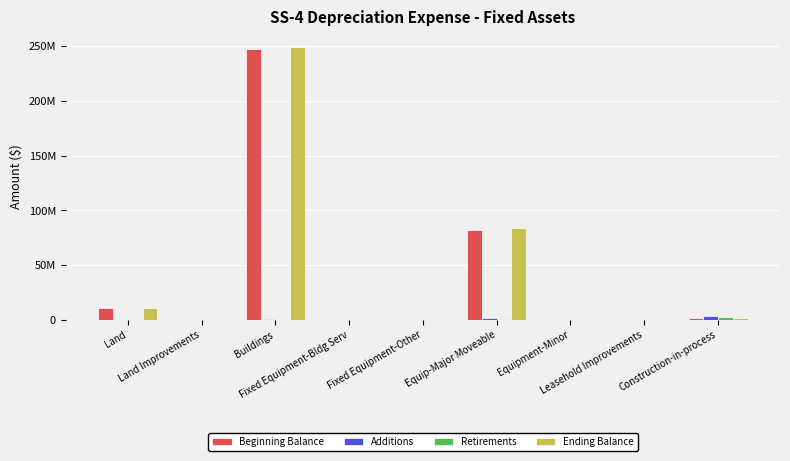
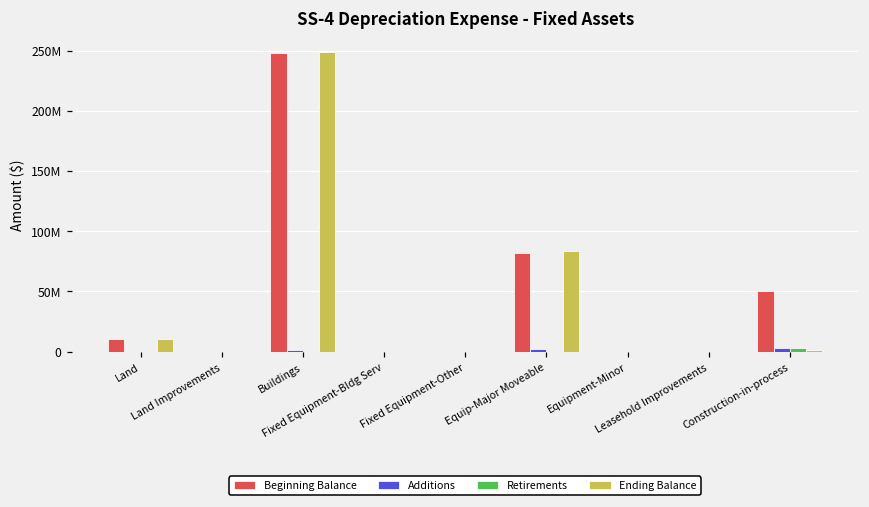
  {
    "Beginning Balance": {
      "Land": 10000000,
      "Land Improvements": 0,
      "Buildings": 248000000,
      "Fixed Equipment-Bldg Serv": 0,
      "Fixed Equipment-Other": 0,
      "Equip-Major Moveable": 82000000,
      "Equipment-Minor": 0,
      "Leasehold Improvements": 0,
-     "Construction-in-process": 1000000
+     "Construction-in-process": 50000000
    },
    "Additions": {
      "Land": 0,
      "Land Improvements": 0,
      "Fixed Equipment-Bldg Serv": 0,
      "Fixed Equipment-Other": 0,
      "Equipment-Minor": 0,
      "Leasehold Improvements": 0,
      "Construction-in-process": 3000000
    },
    "Retirements": {
      "Land": 0,
      "Land Improvements": 0,
      "Buildings": 0,
      "Fixed Equipment-Bldg Serv": 0,
      "Fixed Equipment-Other": 0,
      "Equipment-Minor": 0,
      "Leasehold Improvements": 0,
      "Construction-in-process": 3000000
    },
    "Ending Balance": {
      "Land": 10000000,
      "Land Improvements": 0,
      "Buildings": 249000000,
      "Fixed Equipment-Bldg Serv": 0,
      "Fixed Equipment-Other": 0,
      "Equip-Major Moveable": 84000000,
      "Equipment-Minor": 0,
      "Leasehold Improvements": 0
    }
  }
